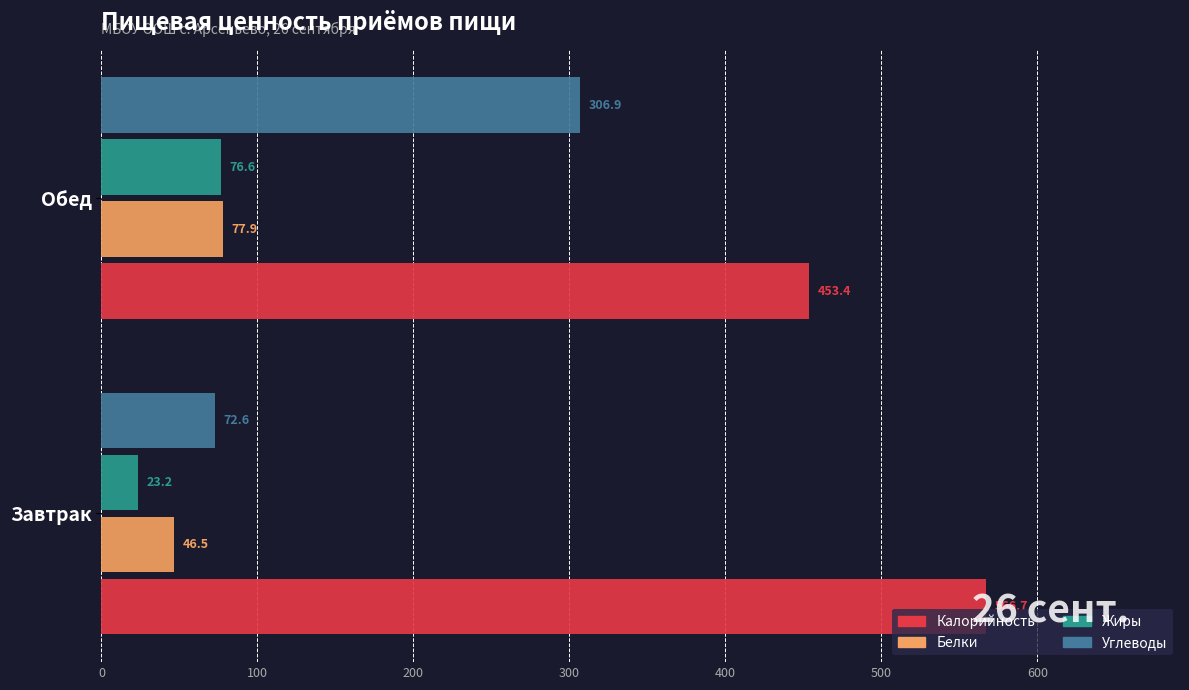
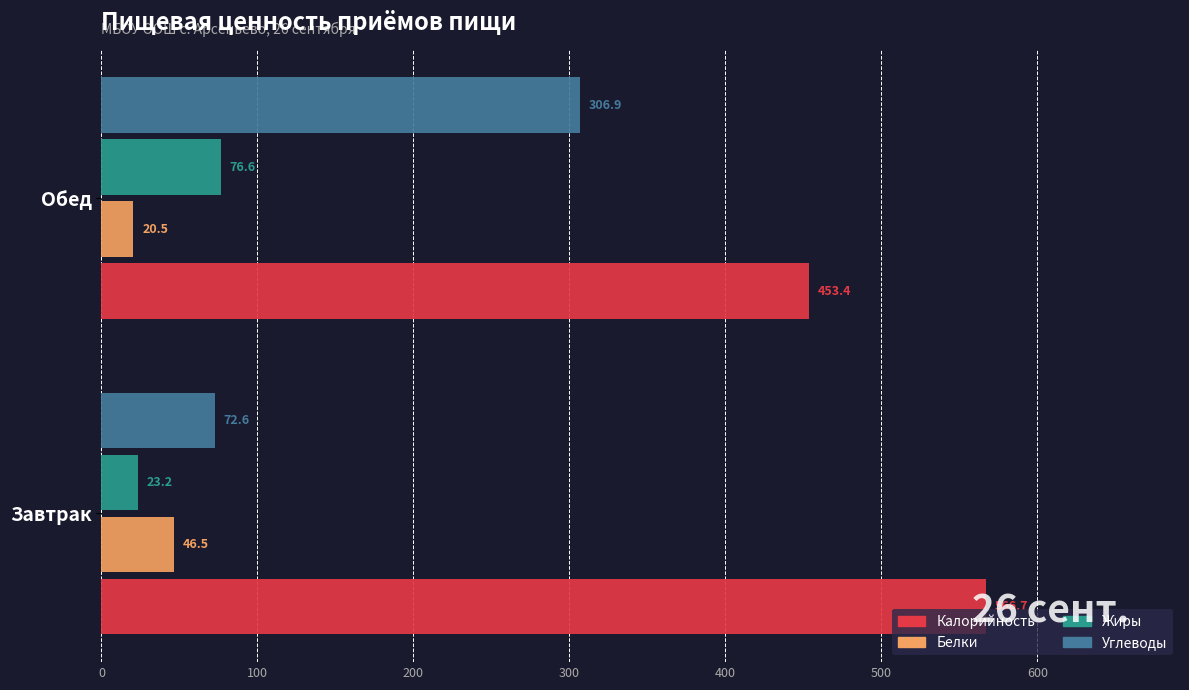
  {
    "Калорийность": {
      "Обед": 453.4
    },
    "Белки": {
-     "Обед": 77.9,
+     "Обед": 20.5,
      "Завтрак": 46.5
    }
  }
